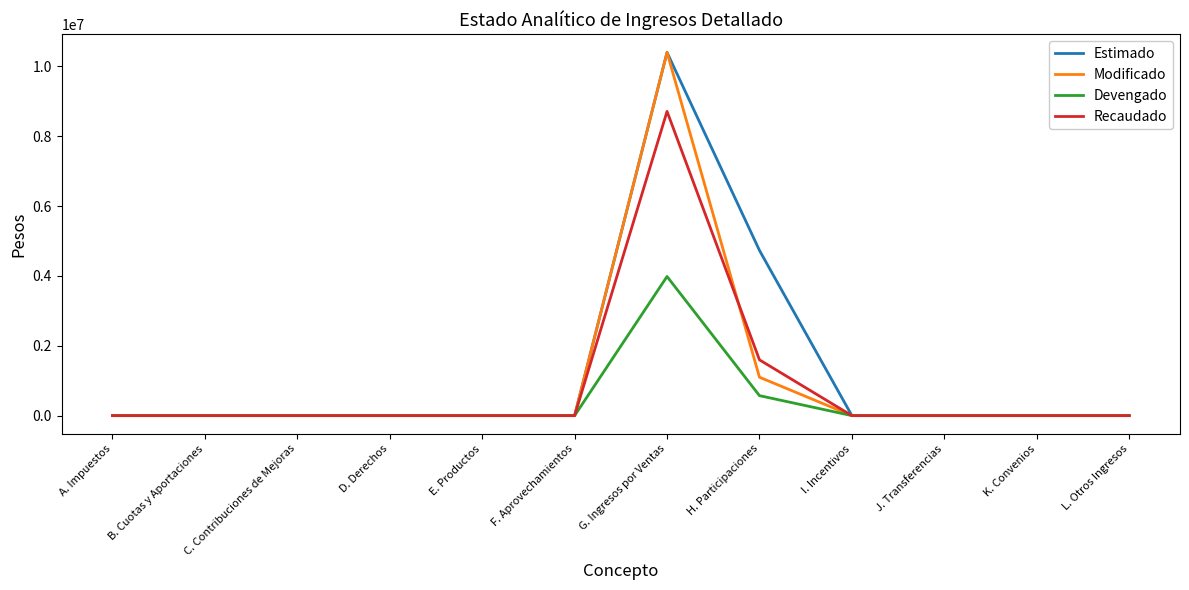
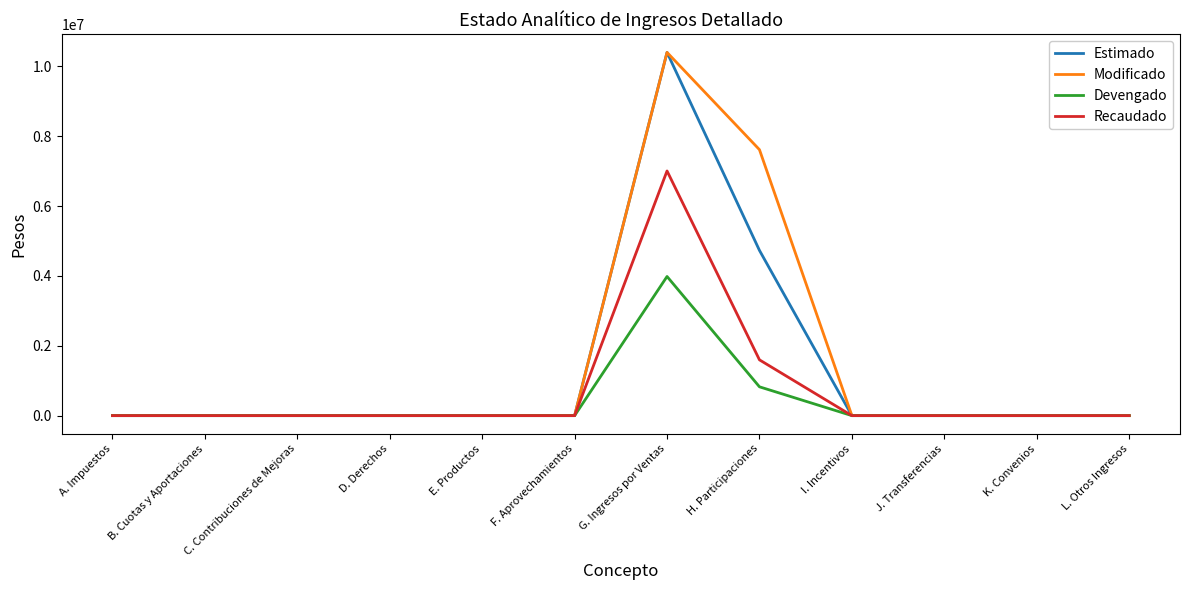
  {
    "Estimado": {
      "H. Participaciones": 4700000
    },
    "Modificado": {
-     "H. Participaciones": 1100000
+     "H. Participaciones": 7600000
    },
    "Devengado": {
      "G. Ingresos por Ventas": 4000000,
-     "H. Participaciones": 600000
+     "H. Participaciones": 800000
    },
    "Recaudado": {
-     "G. Ingresos por Ventas": 8700000,
+     "G. Ingresos por Ventas": 7000000,
      "H. Participaciones": 1600000
    }
  }
